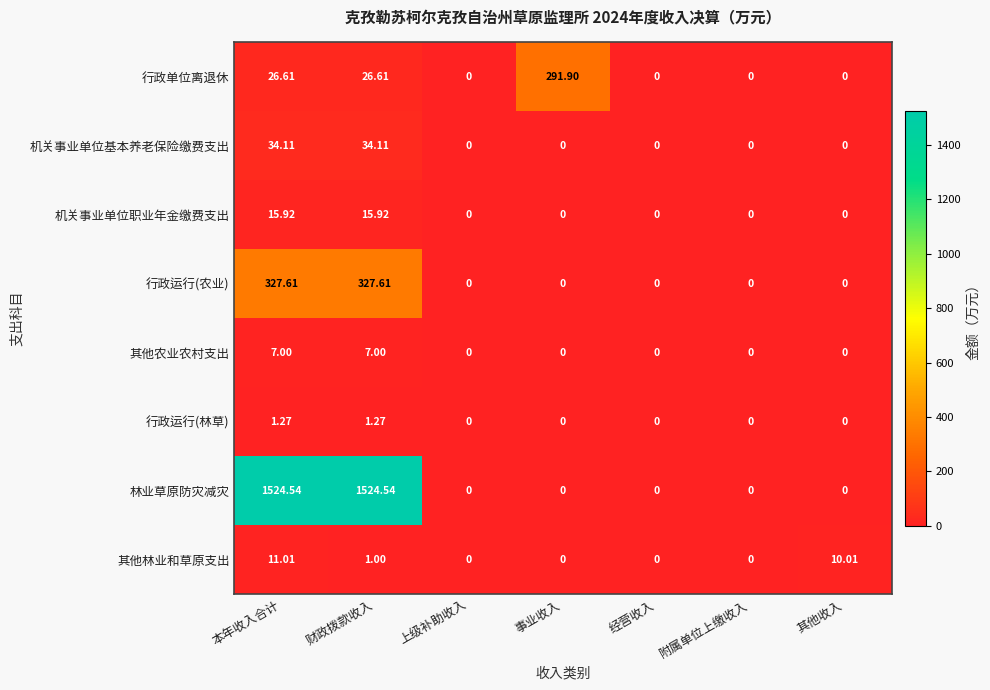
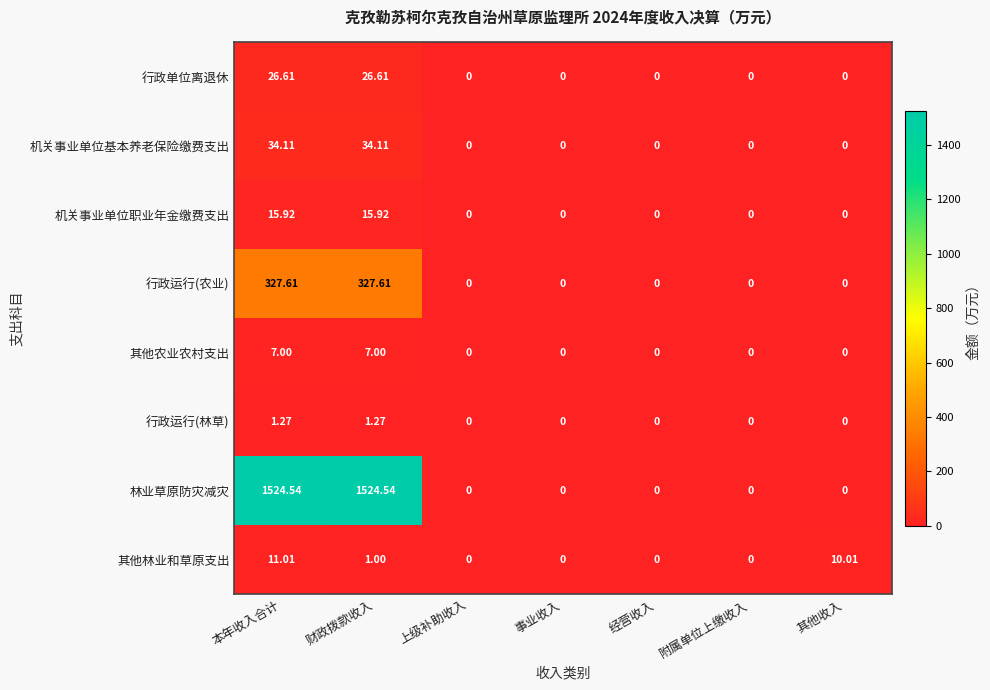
  {
    "行政单位离退休": {
      "本年收入合计": 26.61,
      "财政拨款收入": 26.61,
      "上级补助收入": 0,
-     "事业收入": 291.90,
+     "事业收入": 0,
      "经营收入": 0,
      "附属单位上缴收入": 0,
      "其他收入": 0
    },
    "机关事业单位基本养老保险缴费支出": {
      "本年收入合计": 34.11,
      "财政拨款收入": 34.11,
      "上级补助收入": 0,
      "事业收入": 0,
      "经营收入": 0,
      "附属单位上缴收入": 0,
      "其他收入": 0
    },
    "机关事业单位职业年金缴费支出": {
      "本年收入合计": 15.92,
      "财政拨款收入": 15.92,
      "上级补助收入": 0,
      "事业收入": 0,
      "经营收入": 0,
      "附属单位上缴收入": 0,
      "其他收入": 0
    },
    "行政运行(农业)": {
      "本年收入合计": 327.61,
      "财政拨款收入": 327.61,
      "上级补助收入": 0,
      "事业收入": 0,
      "经营收入": 0,
      "附属单位上缴收入": 0,
      "其他收入": 0
    },
    "其他农业农村支出": {
      "本年收入合计": 7.00,
      "财政拨款收入": 7.00,
      "上级补助收入": 0,
      "事业收入": 0,
      "经营收入": 0,
      "附属单位上缴收入": 0,
      "其他收入": 0
    },
    "行政运行(林草)": {
      "本年收入合计": 1.27,
      "财政拨款收入": 1.27,
      "上级补助收入": 0,
      "事业收入": 0,
      "经营收入": 0,
      "附属单位上缴收入": 0,
      "其他收入": 0
    },
    "林业草原防灾减灾": {
      "本年收入合计": 1524.54,
      "财政拨款收入": 1524.54,
      "上级补助收入": 0,
      "事业收入": 0,
      "经营收入": 0,
      "附属单位上缴收入": 0,
      "其他收入": 0
    },
    "其他林业和草原支出": {
      "本年收入合计": 11.01,
      "财政拨款收入": 1.00,
      "上级补助收入": 0,
      "事业收入": 0,
      "经营收入": 0,
      "附属单位上缴收入": 0,
      "其他收入": 10.01
    }
  }
